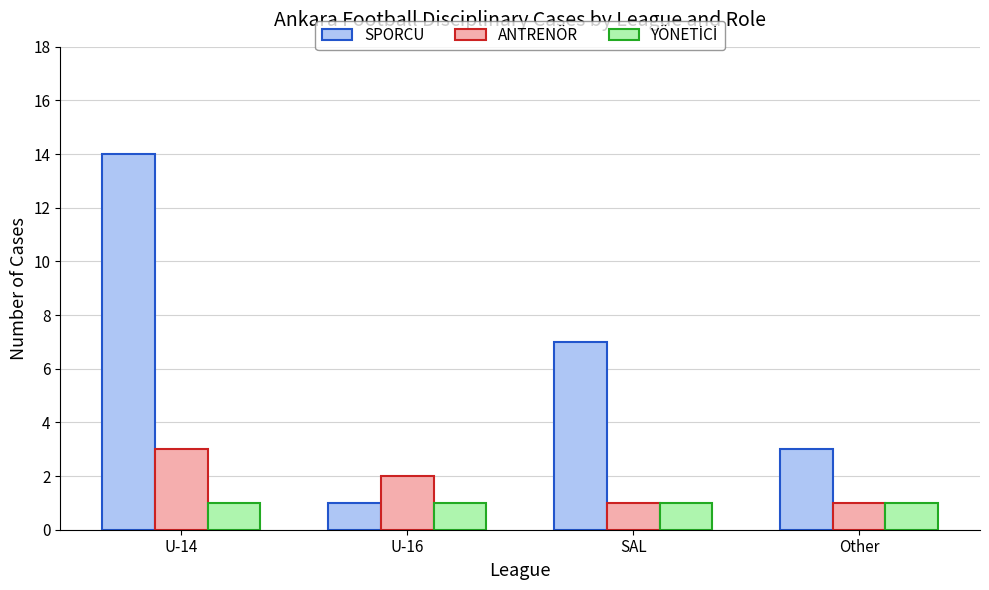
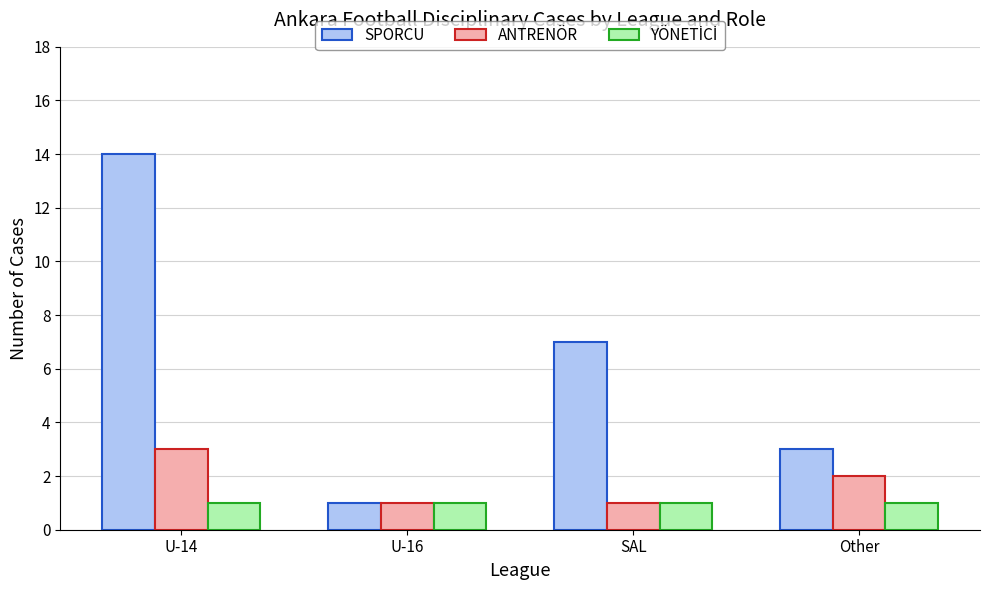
  {
    "SPORCU": {
      "U-14": 14,
      "U-16": 1,
      "SAL": 7,
      "Other": 3
    },
    "ANTRENÖR": {
      "U-14": 3,
-     "U-16": 2,
+     "U-16": 1,
      "SAL": 1,
-     "Other": 1
+     "Other": 2
    },
    "YÖNETİCİ": {
      "U-14": 1,
      "U-16": 1,
      "SAL": 1,
      "Other": 1
    }
  }
